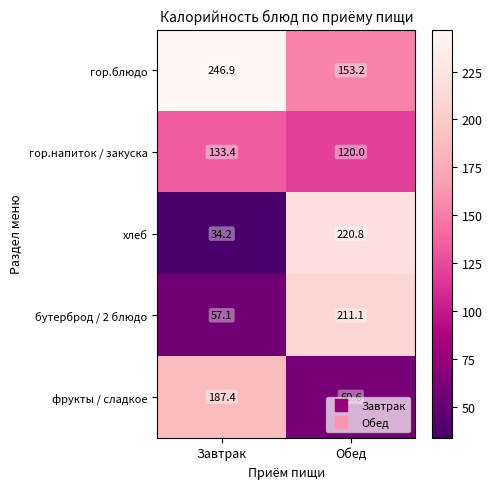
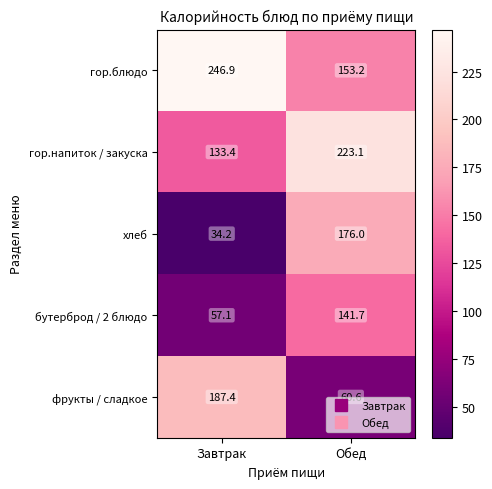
  {
    "гор.напиток / закуска": {
-     "Обед": 120.0
+     "Обед": 223.1
    },
    "хлеб": {
-     "Обед": 220.8
+     "Обед": 176.0
    },
    "бутерброд / 2 блюдо": {
-     "Обед": 211.1
+     "Обед": 141.7
    }
  }
